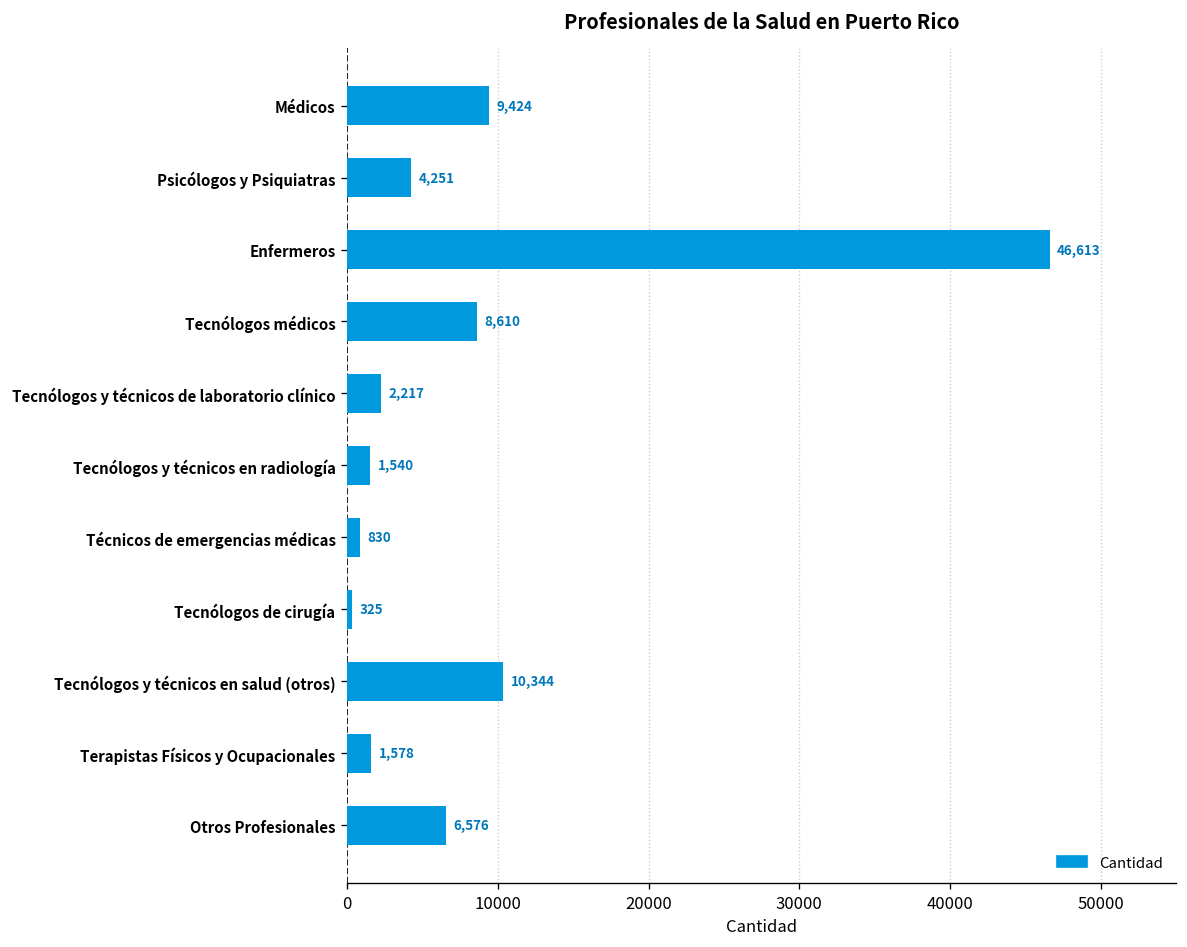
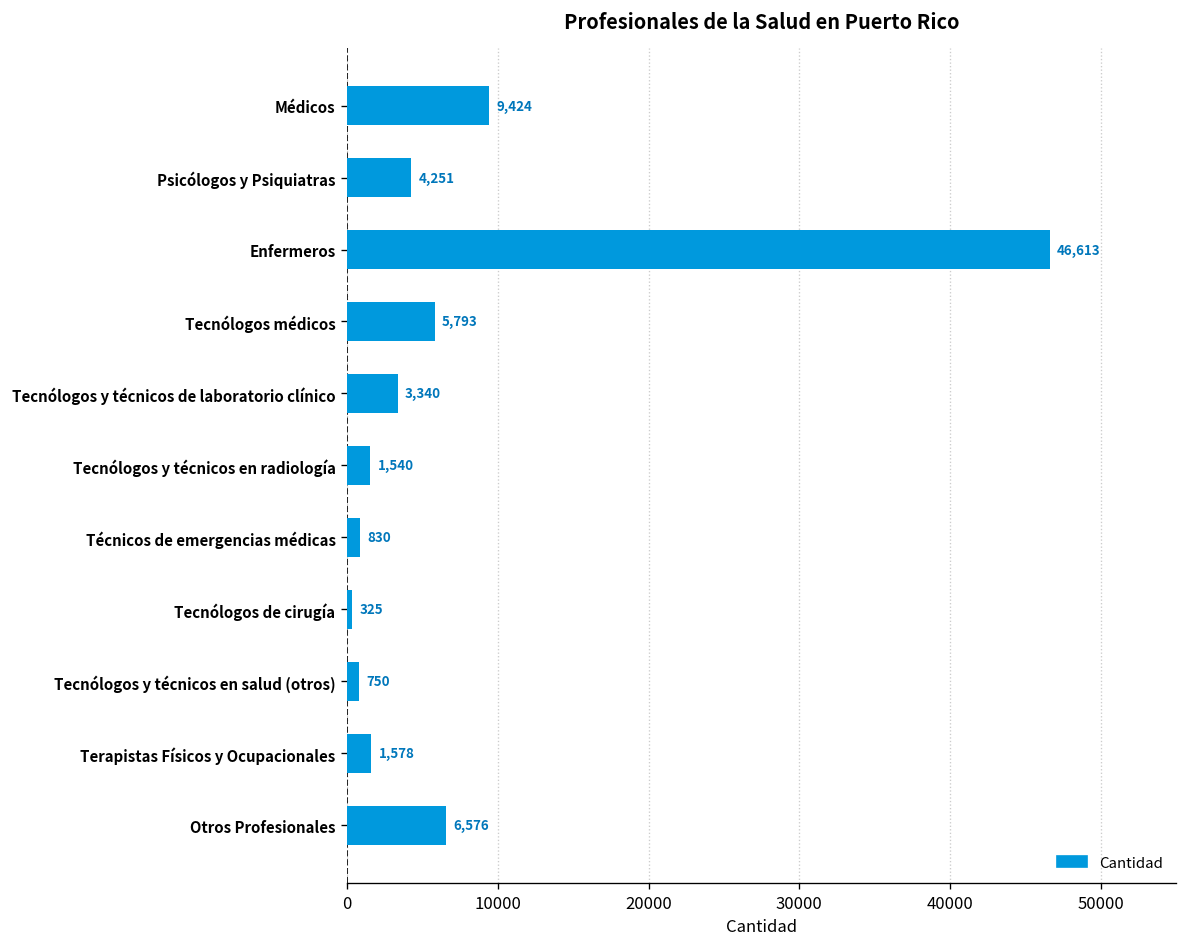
  {
    "Médicos": "9,424",
    "Psicólogos y Psiquiatras": "4,251",
    "Enfermeros": "46,613",
-   "Tecnólogos médicos": "8,610",
-   "Tecnólogos y técnicos de laboratorio clínico": "2,217",
+   "Tecnólogos médicos": "5,793",
+   "Tecnólogos y técnicos de laboratorio clínico": "3,340",
    "Tecnólogos y técnicos en radiología": "1,540",
    "Técnicos de emergencias médicas": "830",
    "Tecnólogos de cirugía": "325",
-   "Tecnólogos y técnicos en salud (otros)": "10,344",
+   "Tecnólogos y técnicos en salud (otros)": "750",
    "Terapistas Físicos y Ocupacionales": "1,578",
    "Otros Profesionales": "6,576"
  }
